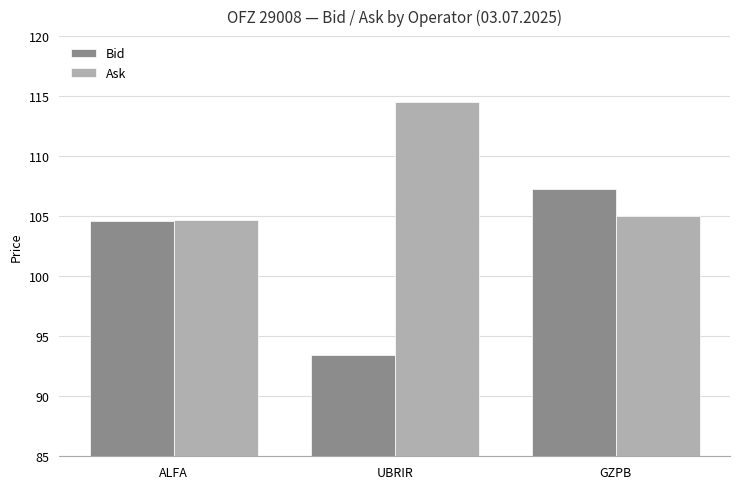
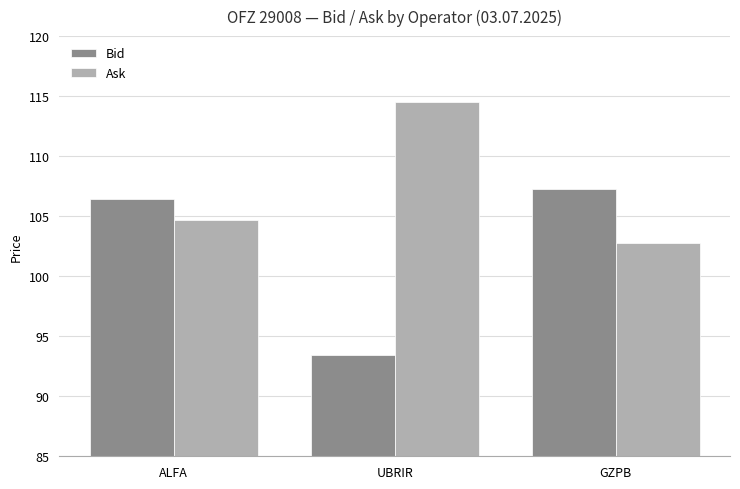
  {
    "Bid": {
-     "ALFA": 104.6,
+     "ALFA": 106.4,
      "UBRIR": 93.4,
      "GZPB": 107.3
    },
    "Ask": {
      "ALFA": 104.6,
      "UBRIR": 114.5,
-     "GZPB": 105.0
+     "GZPB": 102.8
    }
  }
